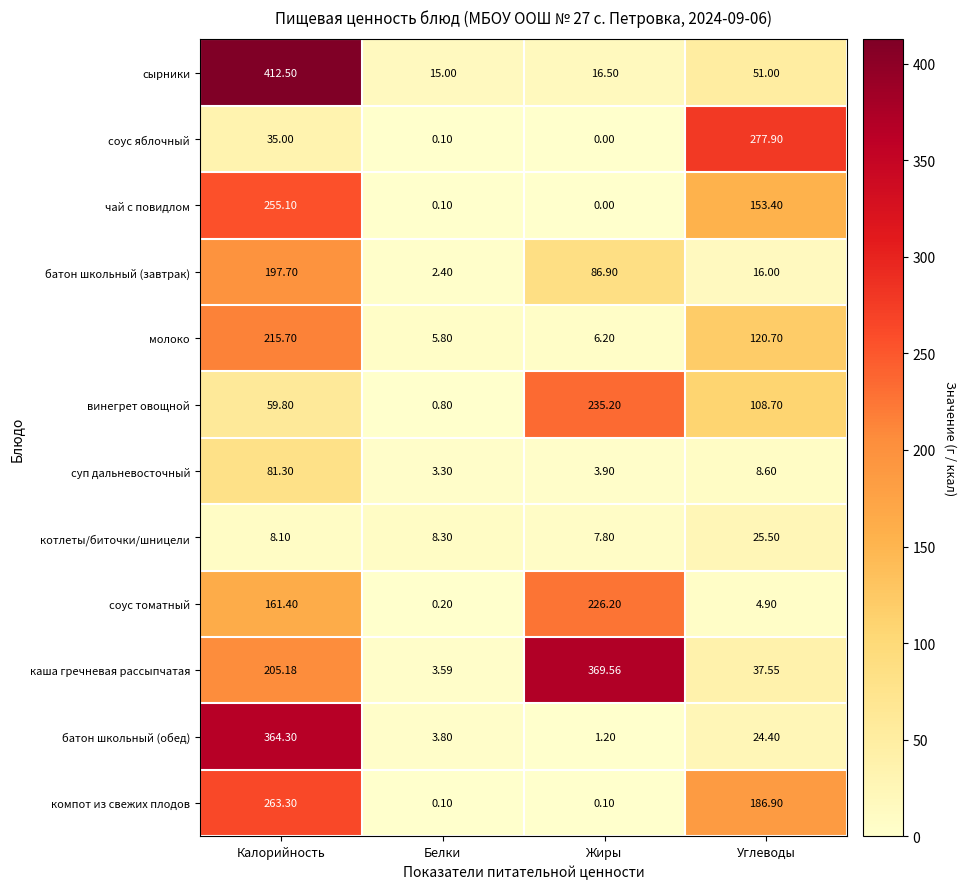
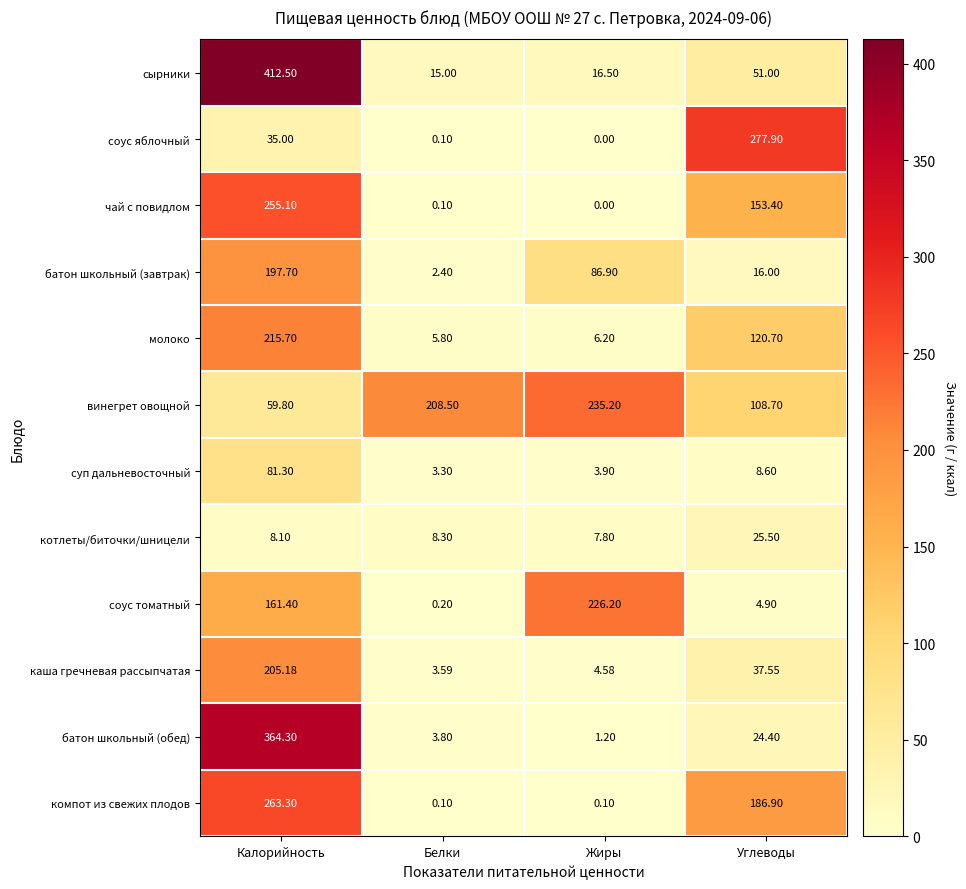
  {
    "сырники": {
      "Калорийность": 412.50,
      "Белки": 15.00,
      "Жиры": 16.50,
      "Углеводы": 51.00
    },
    "соус яблочный": {
      "Калорийность": 35.00,
      "Белки": 0.10,
      "Жиры": 0.00,
      "Углеводы": 277.90
    },
    "чай с повидлом": {
      "Калорийность": 255.10,
      "Белки": 0.10,
      "Жиры": 0.00,
      "Углеводы": 153.40
    },
    "батон школьный (завтрак)": {
      "Калорийность": 197.70,
      "Белки": 2.40,
      "Жиры": 86.90,
      "Углеводы": 16.00
    },
    "молоко": {
      "Калорийность": 215.70,
      "Белки": 5.80,
      "Жиры": 6.20,
      "Углеводы": 120.70
    },
    "винегрет овощной": {
      "Калорийность": 59.80,
-     "Белки": 0.80,
+     "Белки": 208.50,
      "Жиры": 235.20,
      "Углеводы": 108.70
    },
    "суп дальневосточный": {
      "Калорийность": 81.30,
      "Белки": 3.30,
      "Жиры": 3.90,
      "Углеводы": 8.60
    },
    "котлеты/биточки/шницели": {
      "Калорийность": 8.10,
      "Белки": 8.30,
      "Жиры": 7.80,
      "Углеводы": 25.50
    },
    "соус томатный": {
      "Калорийность": 161.40,
      "Белки": 0.20,
      "Жиры": 226.20,
      "Углеводы": 4.90
    },
    "каша гречневая рассыпчатая": {
      "Калорийность": 205.18,
      "Белки": 3.59,
-     "Жиры": 369.56,
+     "Жиры": 4.58,
      "Углеводы": 37.55
    },
    "батон школьный (обед)": {
      "Калорийность": 364.30,
      "Белки": 3.80,
      "Жиры": 1.20,
      "Углеводы": 24.40
    },
    "компот из свежих плодов": {
      "Калорийность": 263.30,
      "Белки": 0.10,
      "Жиры": 0.10,
      "Углеводы": 186.90
    }
  }
